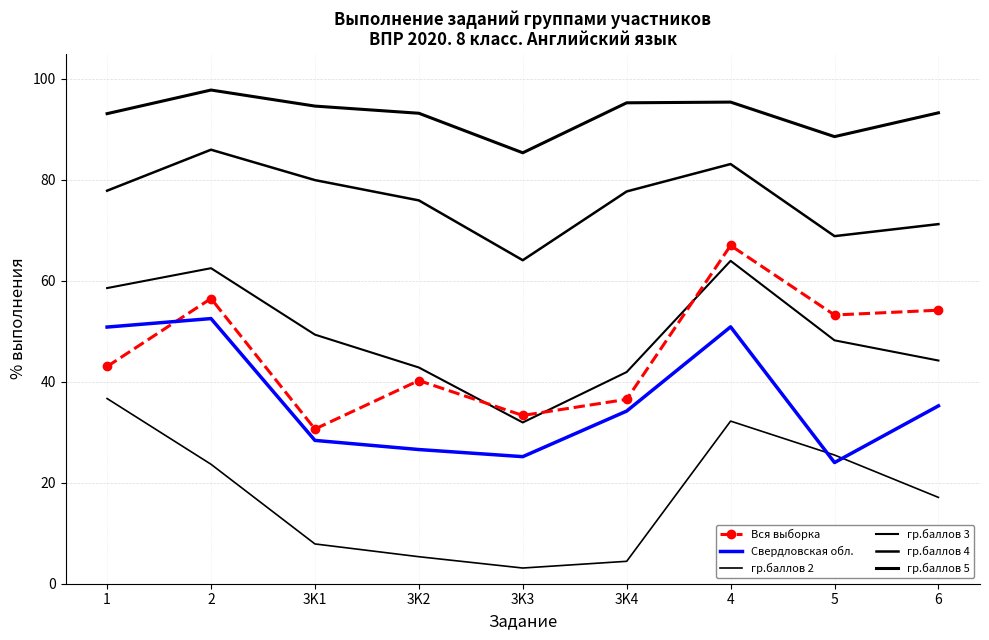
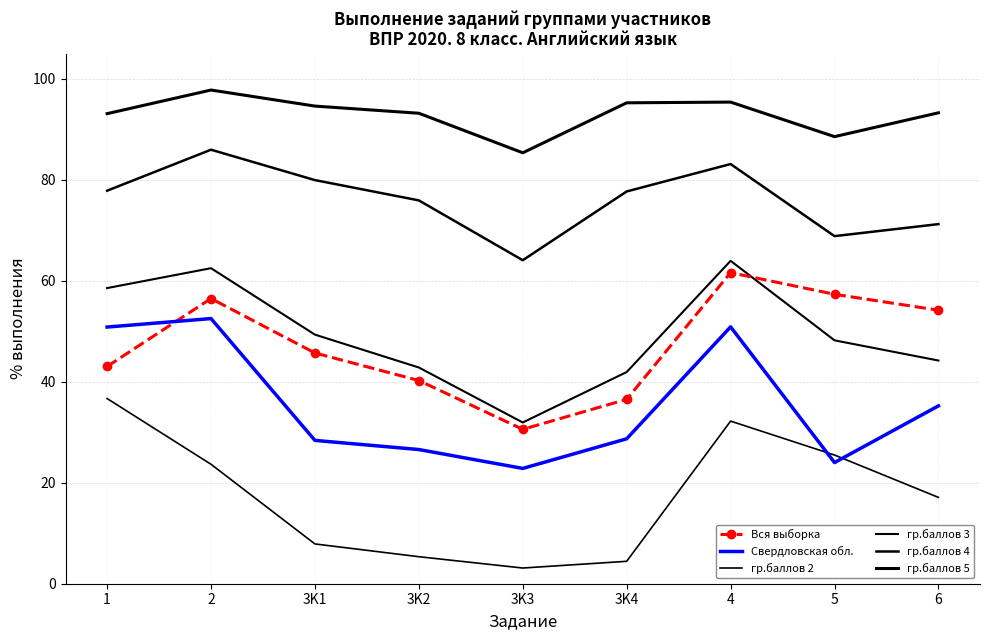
  {
    "Вся выборка": {
      "1": 43,
      "2": 56,
-     "3K1": 31,
+     "3K1": 46,
      "3K2": 40,
-     "3K3": 33,
+     "3K3": 31,
      "3K4": 37,
-     "4": 67,
-     "5": 53,
+     "4": 62,
+     "5": 57,
      "6": 54
    },
    "Свердловская обл.": {
      "1": 51,
      "2": 53,
      "3K1": 28,
      "3K2": 27,
-     "3K3": 25,
-     "3K4": 34,
+     "3K3": 23,
+     "3K4": 29,
      "4": 51,
      "5": 24,
      "6": 35
    }
  }
